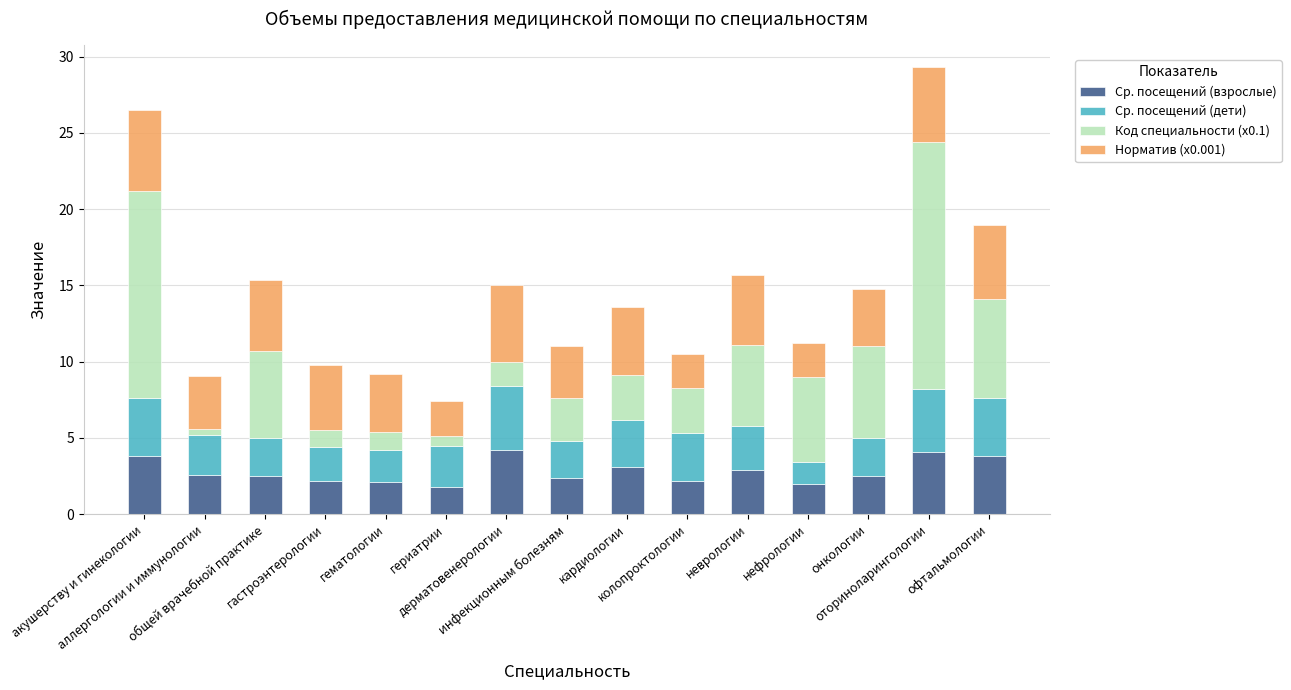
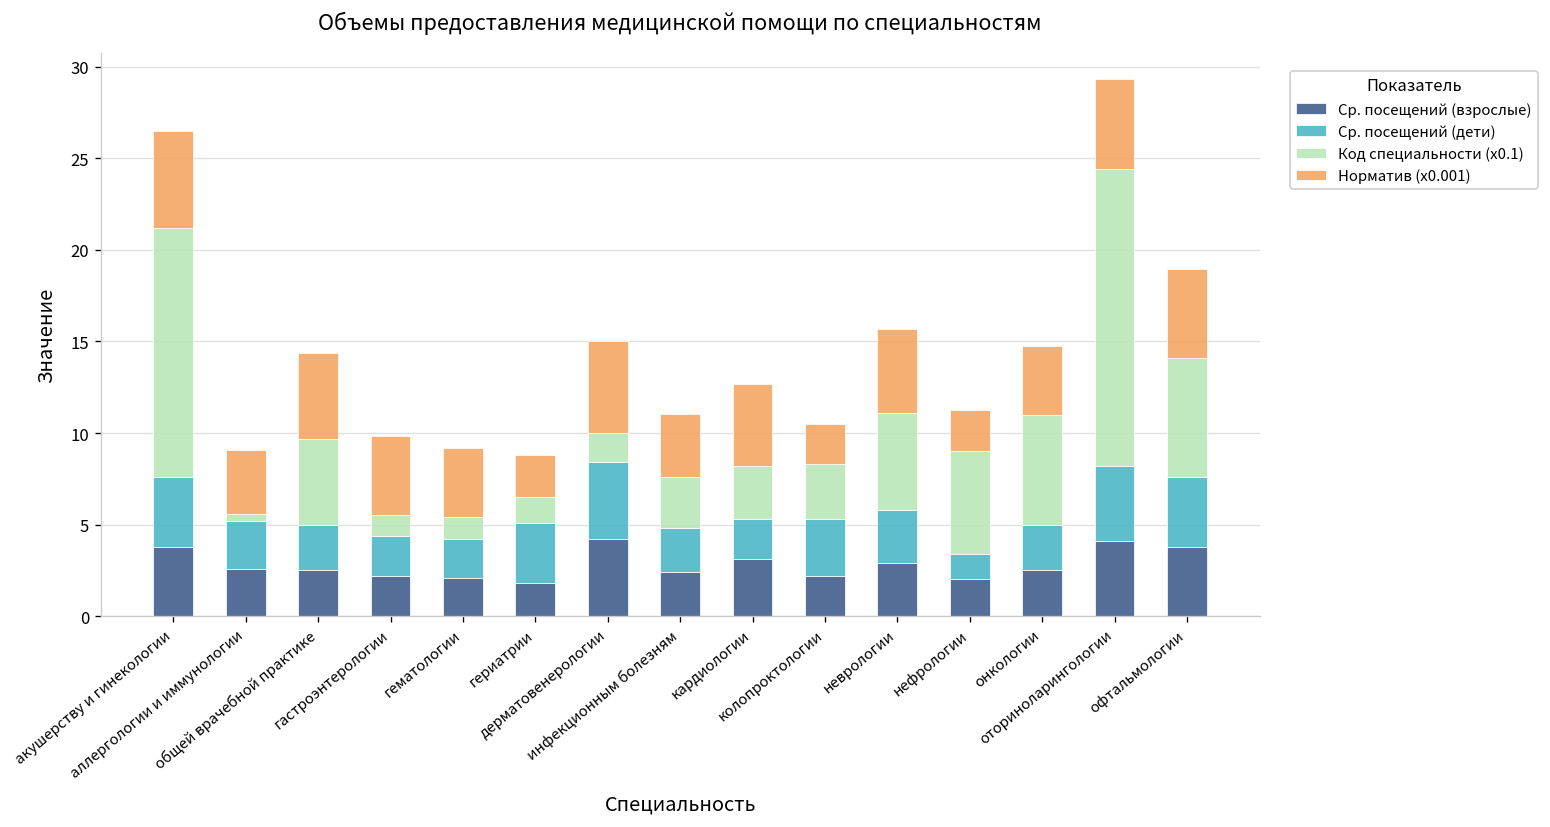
  {
    "Ср. посещений (взрослые)": {
      "акушерству и гинекологии": 3.8,
      "аллергологии и иммунологии": 2.6,
      "общей врачебной практике": 2.5,
      "гастроэнтерологии": 2.2,
      "гематологии": 2.1,
      "гериатрии": 1.8,
      "дерматовенерологии": 4.2,
      "инфекционным болезням": 2.4,
      "кардиологии": 3.1,
      "колопроктологии": 2.2,
      "неврологии": 2.9,
      "нефрологии": 2.0,
      "онкологии": 2.5,
      "оториноларингологии": 4.1,
      "офтальмологии": 3.8
    },
    "Ср. посещений (дети)": {
      "акушерству и гинекологии": 3.8,
      "аллергологии и иммунологии": 2.6,
      "общей врачебной практике": 2.5,
      "гастроэнтерологии": 2.2,
      "гематологии": 2.1,
-     "гериатрии": 2.7,
+     "гериатрии": 3.3,
      "дерматовенерологии": 4.2,
      "инфекционным болезням": 2.4,
-     "кардиологии": 3.1,
+     "кардиологии": 2.2,
      "колопроктологии": 3.1,
      "неврологии": 2.9,
      "нефрологии": 1.4,
      "онкологии": 2.5,
      "оториноларингологии": 4.1,
      "офтальмологии": 3.8
    },
    "Код специальности (x0.1)": {
      "акушерству и гинекологии": 13.6,
      "аллергологии и иммунологии": 0.4,
-     "общей врачебной практике": 5.7,
+     "общей врачебной практике": 4.7,
      "гастроэнтерологии": 1.1,
      "гематологии": 1.2,
-     "гериатрии": 0.6,
+     "гериатрии": 1.4,
      "дерматовенерологии": 1.6,
      "инфекционным болезням": 2.8,
      "кардиологии": 2.9,
      "колопроктологии": 3.0,
      "неврологии": 5.3,
      "нефрологии": 5.6,
      "онкологии": 6.0,
      "оториноларингологии": 16.2,
      "офтальмологии": 6.5
    },
    "Норматив (x0.001)": {
      "акушерству и гинекологии": 5.3,
      "аллергологии и иммунологии": 3.4,
      "общей врачебной практике": 4.7,
      "гастроэнтерологии": 4.3,
      "гематологии": 3.8,
      "гериатрии": 2.3,
      "дерматовенерологии": 5.0,
      "инфекционным болезням": 3.4,
      "кардиологии": 4.5,
      "колопроктологии": 2.2,
      "неврологии": 4.6,
      "нефрологии": 2.2,
      "онкологии": 3.8,
      "оториноларингологии": 4.9,
      "офтальмологии": 4.9
    }
  }
